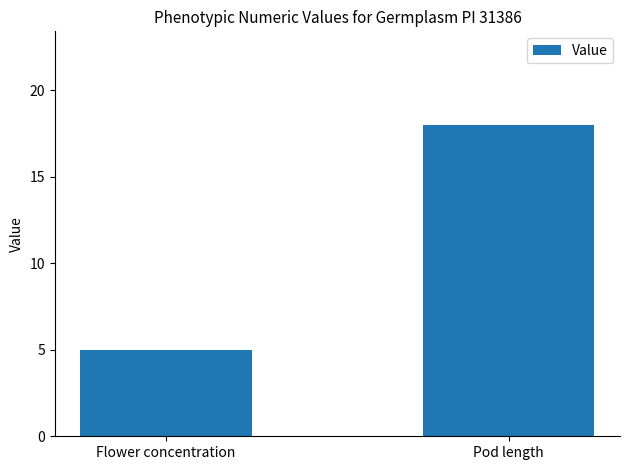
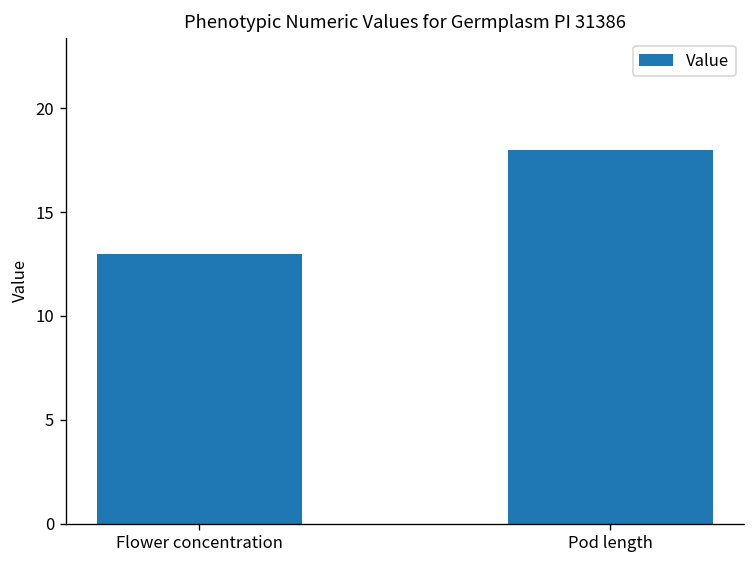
  {
-   "Flower concentration": 5,
+   "Flower concentration": 13,
    "Pod length": 18
  }
